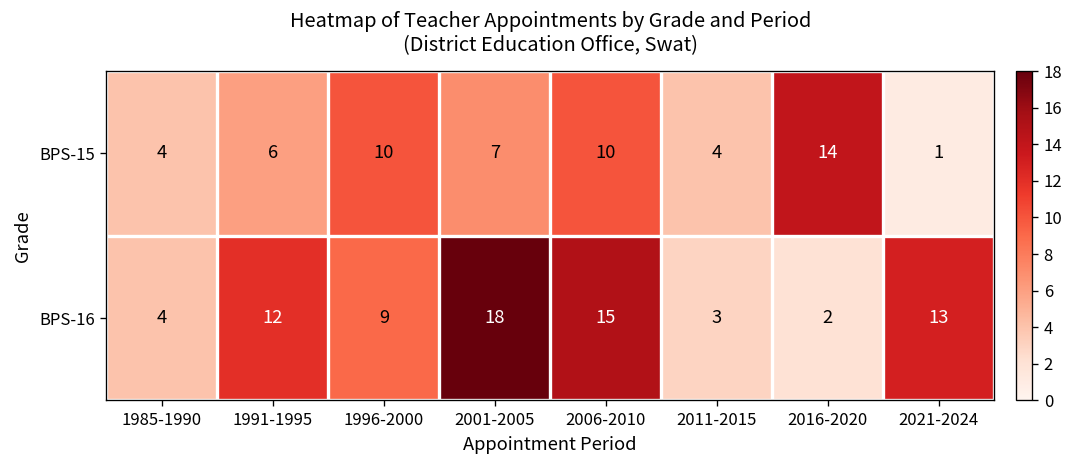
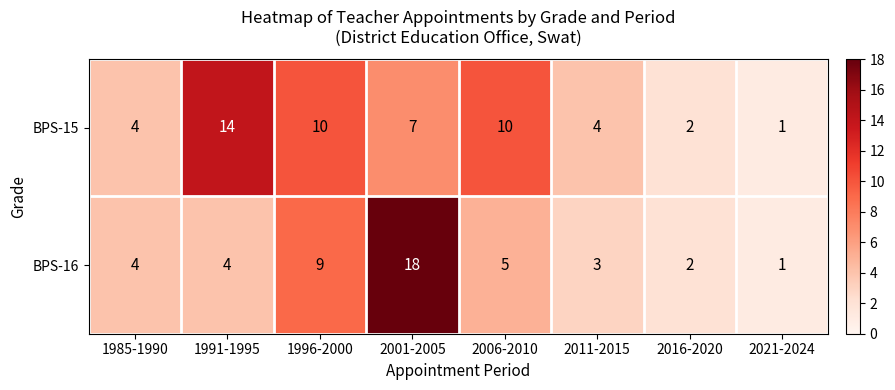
  {
    "BPS-15": {
      "1985-1990": 4,
-     "1991-1995": 6,
+     "1991-1995": 14,
      "1996-2000": 10,
      "2001-2005": 7,
      "2006-2010": 10,
      "2011-2015": 4,
-     "2016-2020": 14,
+     "2016-2020": 2,
      "2021-2024": 1
    },
    "BPS-16": {
      "1985-1990": 4,
-     "1991-1995": 12,
+     "1991-1995": 4,
      "1996-2000": 9,
      "2001-2005": 18,
-     "2006-2010": 15,
+     "2006-2010": 5,
      "2011-2015": 3,
      "2016-2020": 2,
-     "2021-2024": 13
+     "2021-2024": 1
    }
  }
